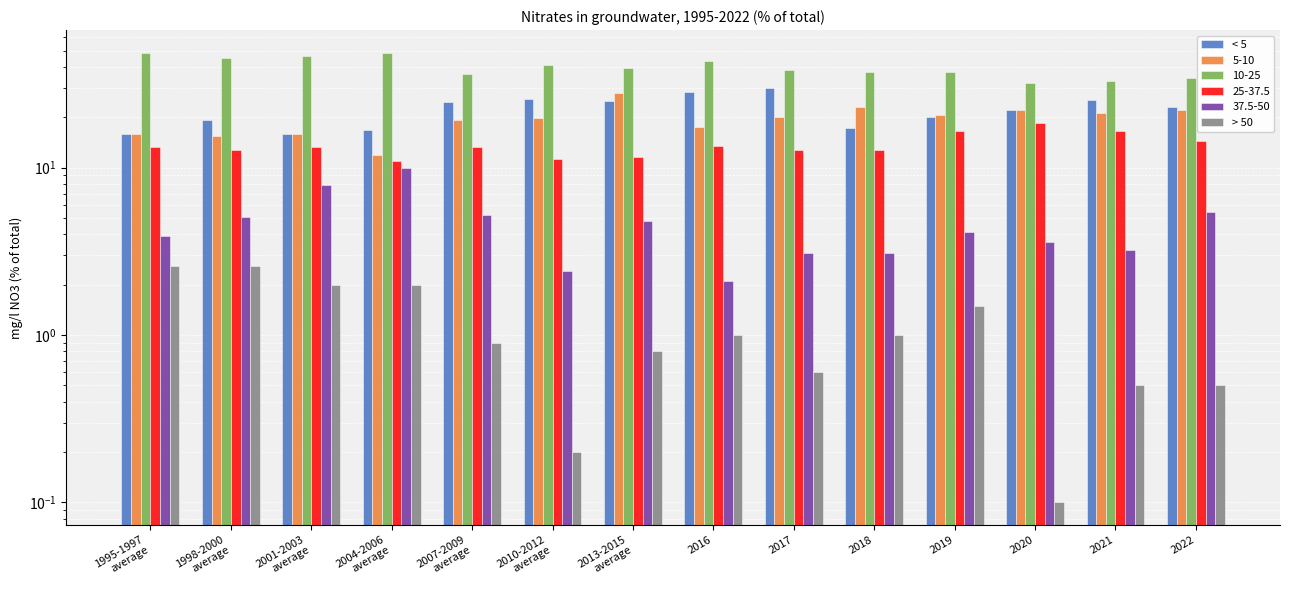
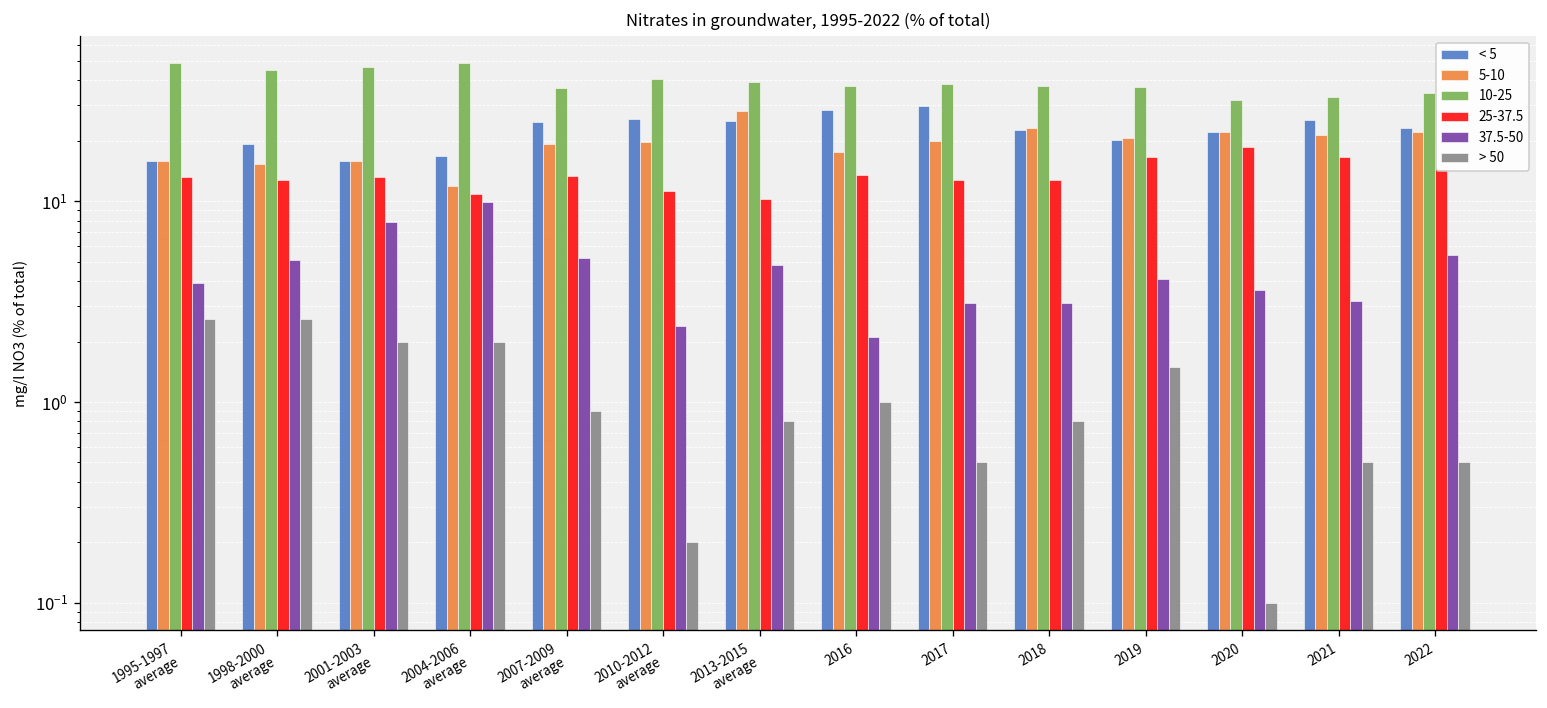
  {
    "< 5": {
      "1995-1997 average": 16,
      "1998-2000 average": 19,
      "2001-2003 average": 16,
      "2004-2006 average": 17,
      "2007-2009 average": 25,
      "2010-2012 average": 26,
      "2013-2015 average": 25,
      "2016": 29,
      "2017": 30,
-     "2018": 17,
+     "2018": 23,
      "2019": 20,
      "2020": 22,
      "2021": 26,
      "2022": 23
    },
    "5-10": {
      "1995-1997 average": 16,
      "1998-2000 average": 15,
      "2001-2003 average": 16,
      "2004-2006 average": 12,
      "2007-2009 average": 19,
      "2010-2012 average": 20,
      "2013-2015 average": 28,
      "2016": 18,
      "2017": 20,
      "2018": 23,
      "2019": 21,
      "2020": 22,
      "2021": 21,
      "2022": 22
    },
    "10-25": {
      "1995-1997 average": 49,
      "1998-2000 average": 45,
      "2001-2003 average": 47,
      "2004-2006 average": 49,
      "2007-2009 average": 37,
      "2010-2012 average": 41,
      "2013-2015 average": 39,
-     "2016": 44,
+     "2016": 37,
      "2017": 39,
      "2018": 37,
      "2019": 37,
      "2020": 32,
      "2021": 33,
      "2022": 34
    },
    "25-37.5": {
      "1995-1997 average": 13,
      "1998-2000 average": 13,
      "2001-2003 average": 13,
      "2004-2006 average": 11,
      "2007-2009 average": 13,
      "2010-2012 average": 11,
-     "2013-2015 average": 12,
+     "2013-2015 average": 10,
      "2016": 14,
      "2017": 13,
      "2018": 13,
      "2019": 17,
      "2020": 19,
      "2021": 17,
      "2022": 15
    },
    "37.5-50": {
      "1995-1997 average": 3.9,
      "1998-2000 average": 5.1,
      "2001-2003 average": 8,
      "2004-2006 average": 10,
      "2007-2009 average": 5.2,
      "2010-2012 average": 2.4,
      "2013-2015 average": 4.8,
      "2016": 2.1,
      "2017": 3.1,
      "2018": 3.1,
      "2019": 4.1,
      "2020": 3.6,
      "2021": 3.2,
      "2022": 5.4
    },
    "> 50": {
      "1995-1997 average": 2.6,
      "1998-2000 average": 2.6,
      "2001-2003 average": 2.0,
      "2004-2006 average": 2.0,
      "2007-2009 average": 0.9,
      "2010-2012 average": 0.2,
      "2013-2015 average": 0.8,
      "2016": 1.0,
-     "2017": 0.6,
-     "2018": 1.0,
+     "2017": 0.5,
+     "2018": 0.8,
      "2019": 1.5,
      "2020": 0.1,
      "2021": 0.5,
      "2022": 0.5
    }
  }
